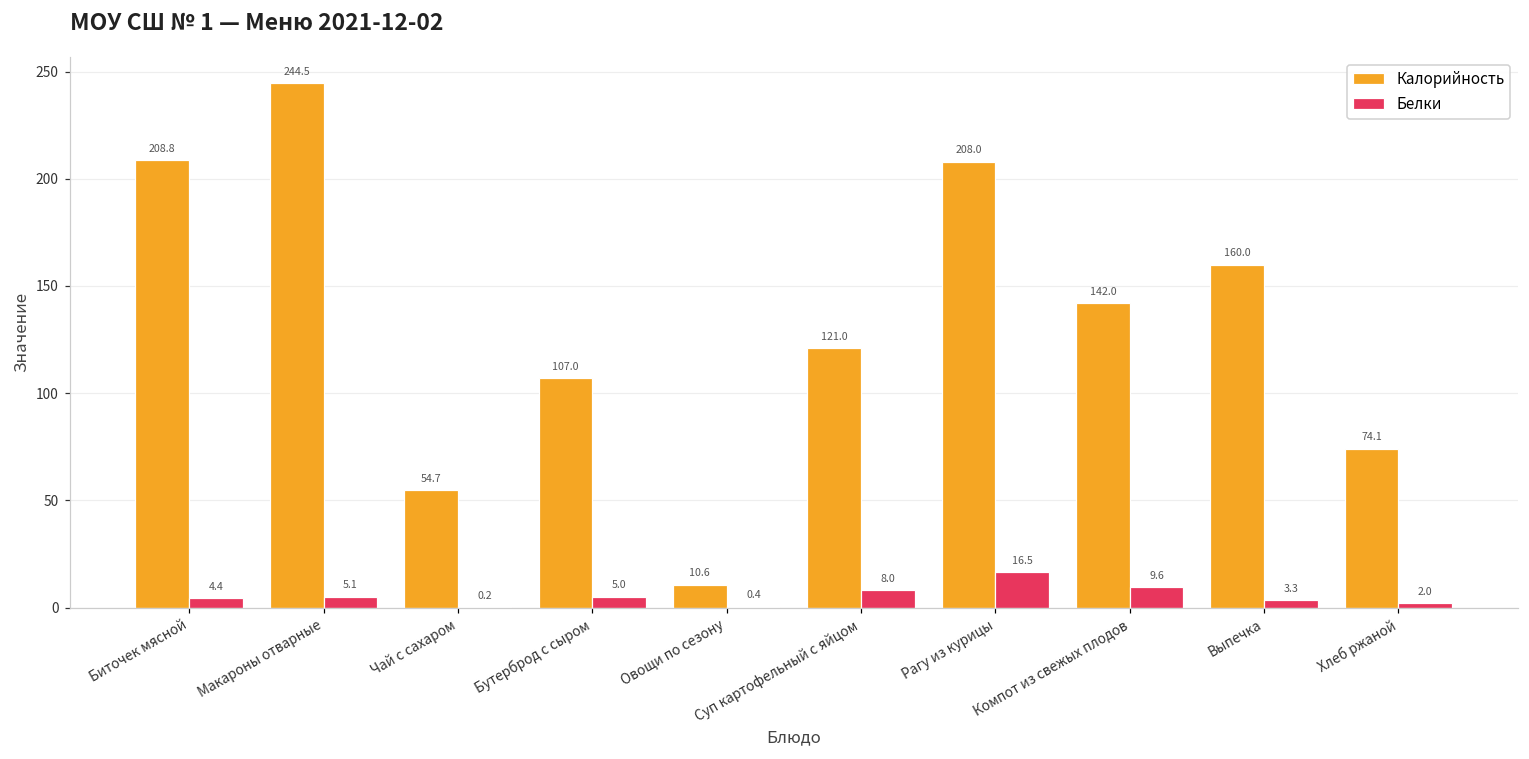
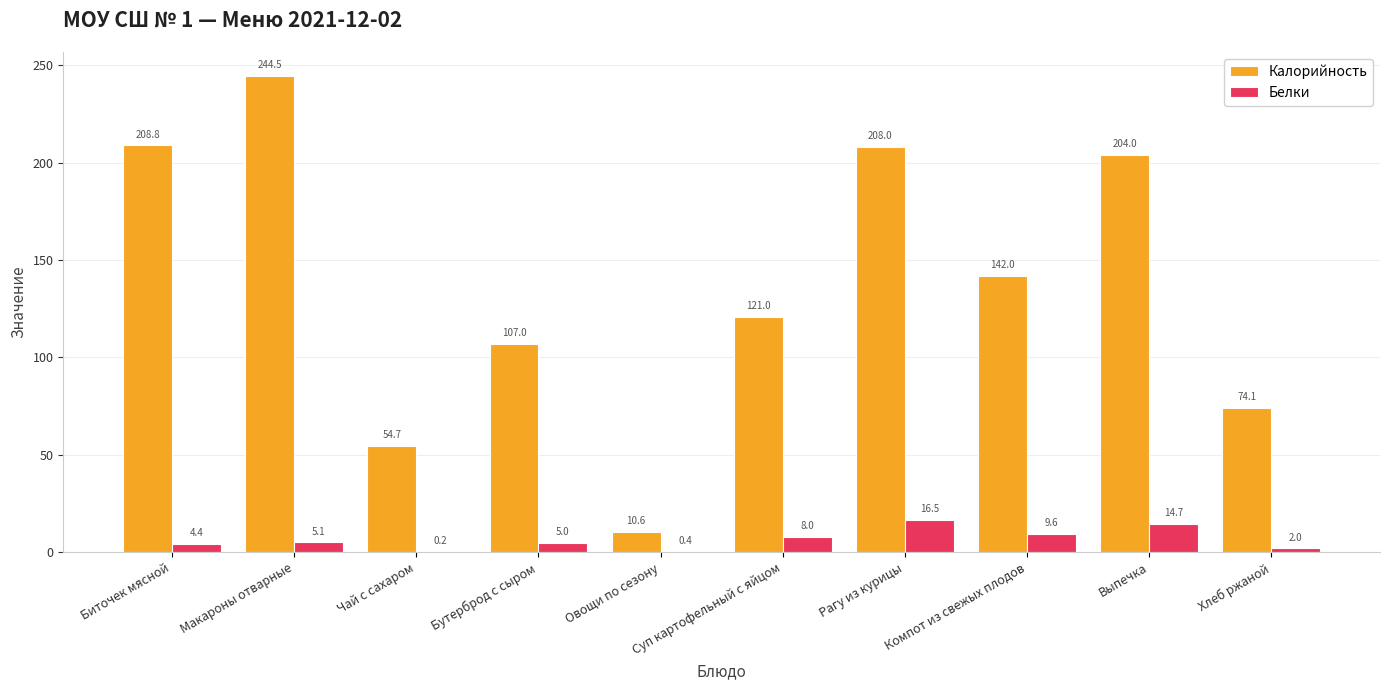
  {
    "Калорийность": {
      "Биточек мясной": 208.8,
      "Макароны отварные": 244.5,
      "Чай с сахаром": 54.7,
      "Бутерброд с сыром": 107.0,
      "Овощи по сезону": 10.6,
      "Суп картофельный с яйцом": 121.0,
      "Рагу из курицы": 208.0,
      "Компот из свежых плодов": 142.0,
-     "Выпечка": 160.0,
+     "Выпечка": 204.0,
      "Хлеб ржаной": 74.1
    },
    "Белки": {
      "Биточек мясной": 4.4,
      "Макароны отварные": 5.1,
      "Чай с сахаром": 0.2,
      "Бутерброд с сыром": 5.0,
      "Овощи по сезону": 0.4,
      "Суп картофельный с яйцом": 8.0,
      "Рагу из курицы": 16.5,
      "Компот из свежых плодов": 9.6,
-     "Выпечка": 3.3,
+     "Выпечка": 14.7,
      "Хлеб ржаной": 2.0
    }
  }
